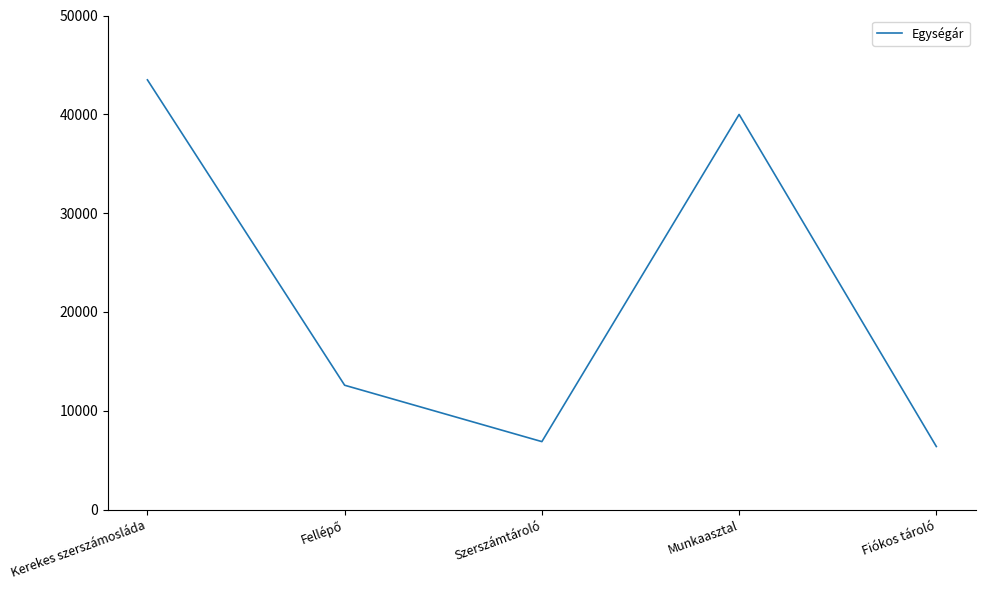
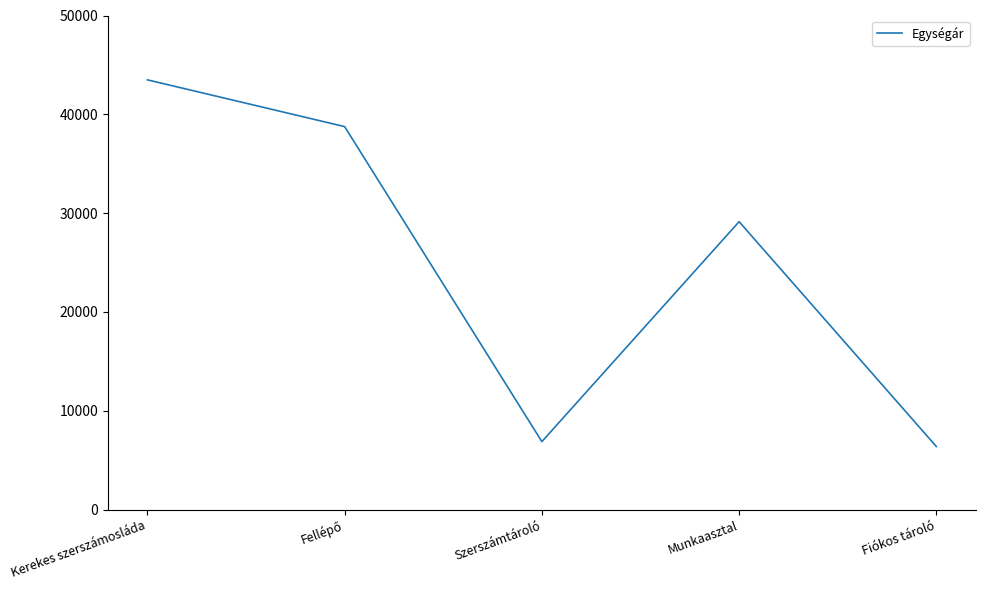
  {
    "Kerekes szerszámosláda": 43000,
-   "Fellépő": 13000,
+   "Fellépő": 39000,
    "Szerszámtároló": 7000,
-   "Munkaasztal": 40000,
+   "Munkaasztal": 29000,
    "Fiókos tároló": 6000
  }
